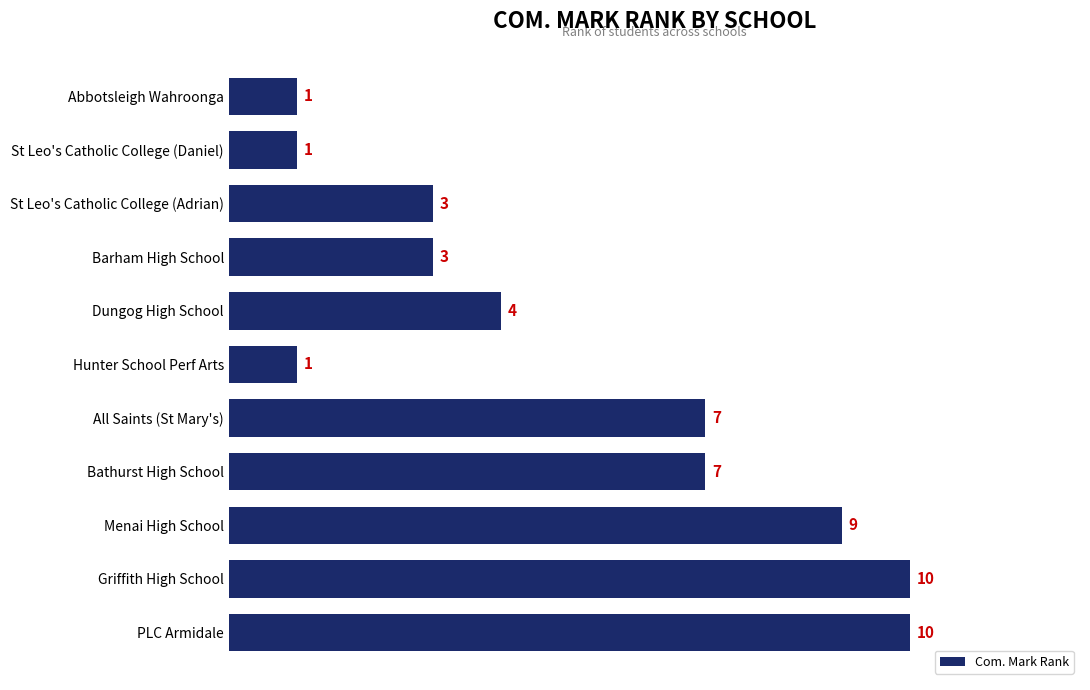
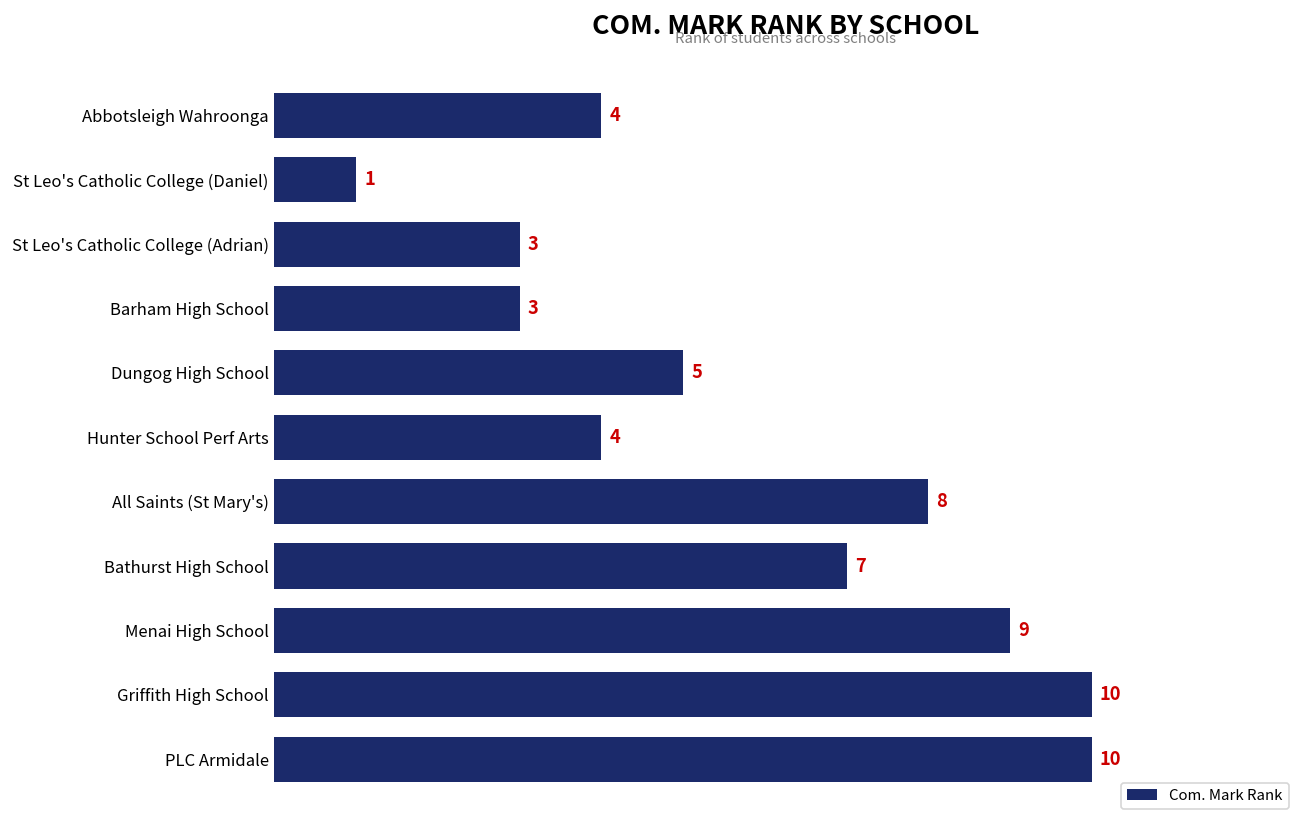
  {
-   "Abbotsleigh Wahroonga": 1,
+   "Abbotsleigh Wahroonga": 4,
    "St Leo's Catholic College (Daniel)": 1,
    "St Leo's Catholic College (Adrian)": 3,
    "Barham High School": 3,
-   "Dungog High School": 4,
-   "Hunter School Perf Arts": 1,
-   "All Saints (St Mary's)": 7,
+   "Dungog High School": 5,
+   "Hunter School Perf Arts": 4,
+   "All Saints (St Mary's)": 8,
    "Bathurst High School": 7,
    "Menai High School": 9,
    "Griffith High School": 10,
    "PLC Armidale": 10
  }
